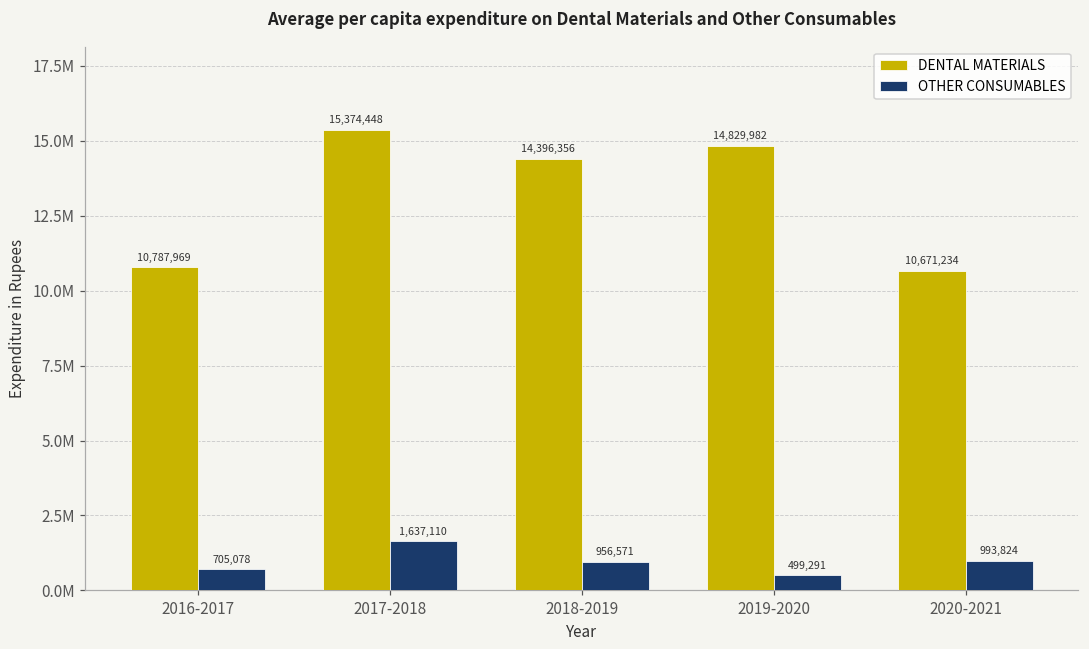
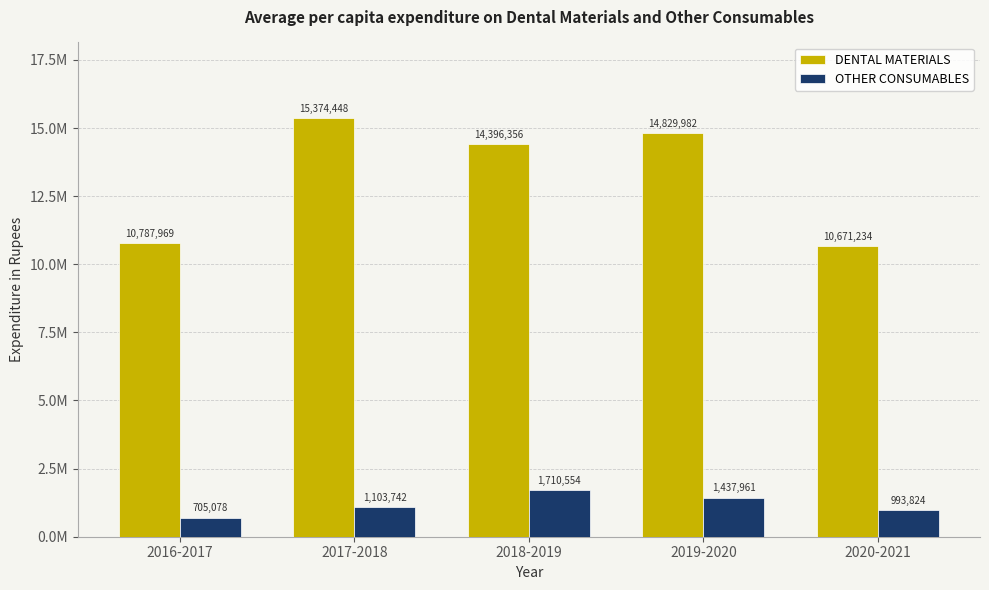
  {
    "DENTAL MATERIALS": {
      "2016-2017": "10,787,969",
      "2017-2018": "15,374,448",
      "2018-2019": "14,396,356",
      "2019-2020": "14,829,982",
      "2020-2021": "10,671,234"
    },
    "OTHER CONSUMABLES": {
      "2016-2017": "705,078",
-     "2017-2018": "1,637,110",
-     "2018-2019": "956,571",
-     "2019-2020": "499,291",
+     "2017-2018": "1,103,742",
+     "2018-2019": "1,710,554",
+     "2019-2020": "1,437,961",
      "2020-2021": "993,824"
    }
  }
